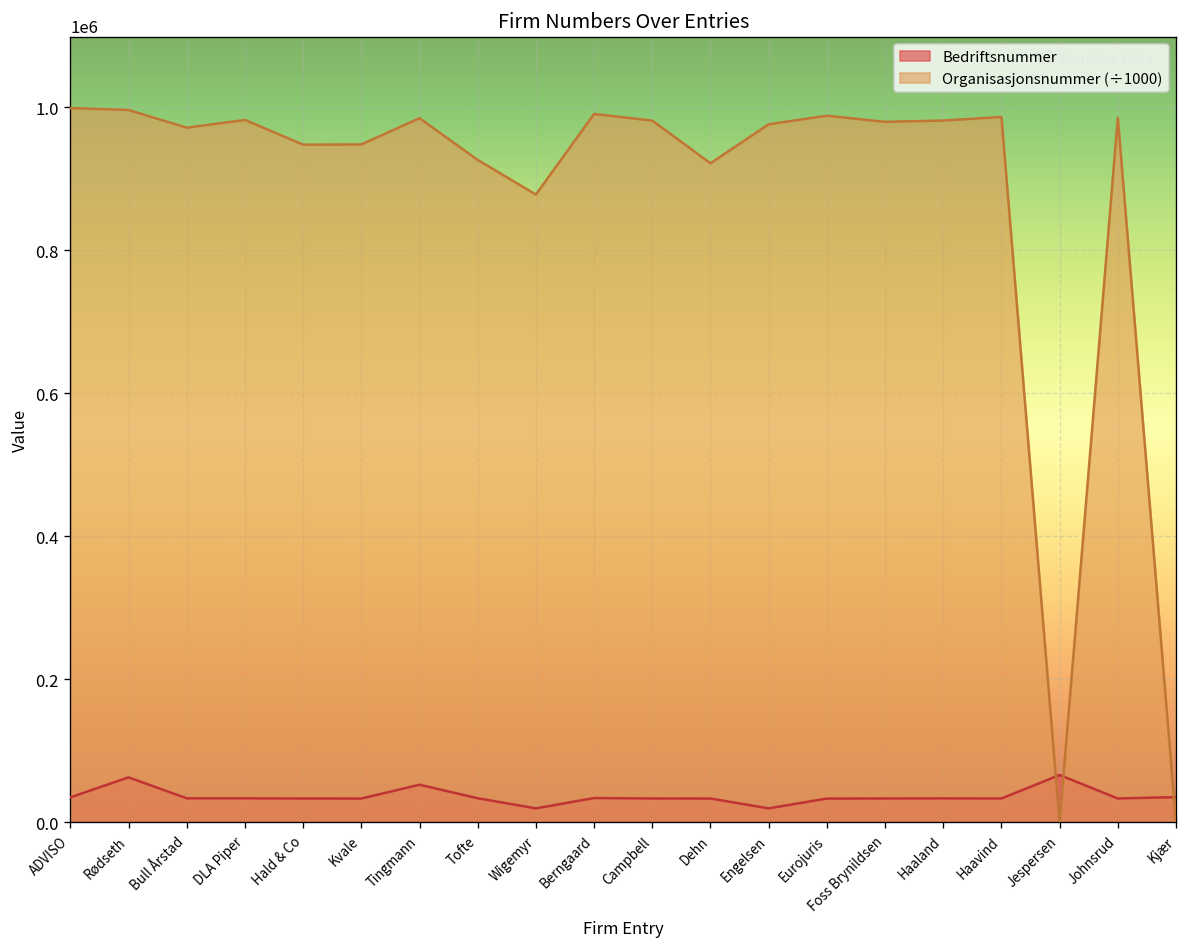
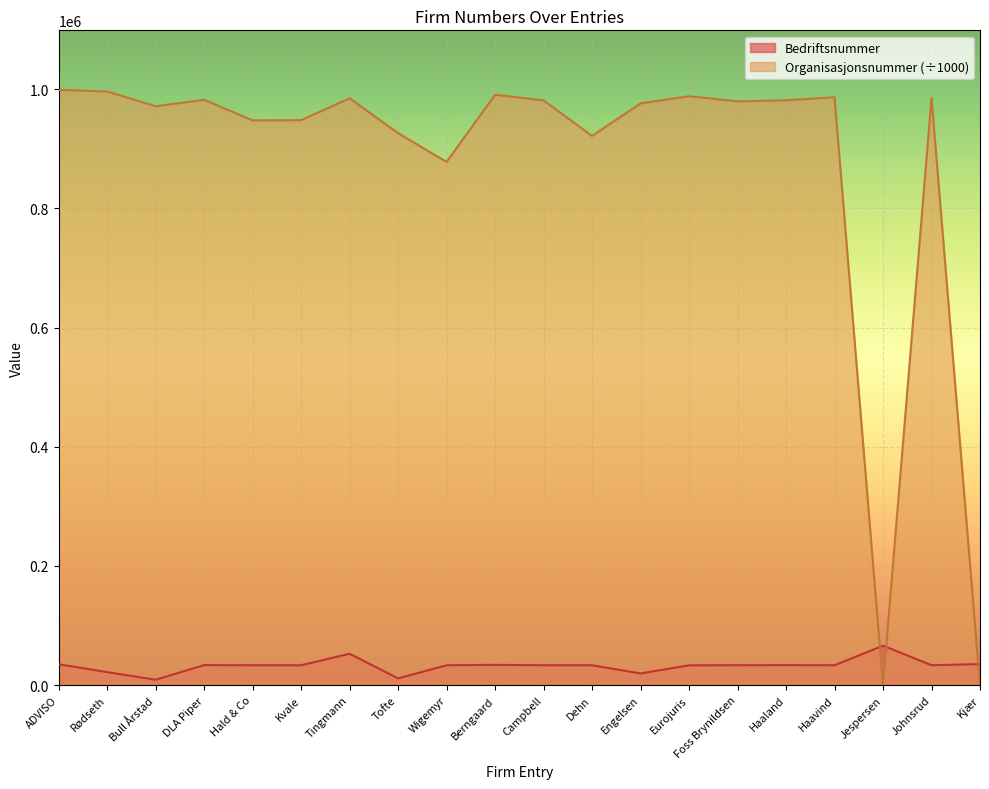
  {
    "Bedriftsnummer": {
      "ADVISO": 40000,
-     "Rødseth": 60000,
-     "Bull Årstad": 30000,
+     "Rødseth": 20000,
+     "Bull Årstad": 10000,
      "DLA Piper": 30000,
      "Hald & Co": 30000,
      "Kvale": 30000,
      "Tingmann": 50000,
-     "Tofte": 30000,
-     "Wigemyr": 20000,
+     "Tofte": 10000,
+     "Wigemyr": 30000,
      "Berngaard": 30000,
      "Campbell": 30000,
      "Dehn": 30000,
      "Engelsen": 20000,
      "Eurojuris": 30000,
      "Foss Brynildsen": 30000,
      "Haaland": 30000,
      "Haavind": 30000,
      "Jespersen": 70000,
      "Johnsrud": 30000,
      "Kjær": 40000
    },
    "Organisasjonsnummer (÷1000)": {
      "ADVISO": 1000000,
      "Rødseth": 1000000,
      "Bull Årstad": 970000,
      "DLA Piper": 980000,
      "Hald & Co": 950000,
      "Kvale": 950000,
      "Tingmann": 980000,
      "Tofte": 930000,
      "Wigemyr": 880000,
      "Berngaard": 990000,
      "Campbell": 980000,
      "Dehn": 920000,
      "Engelsen": 980000,
      "Eurojuris": 990000,
      "Foss Brynildsen": 980000,
      "Haaland": 980000,
      "Haavind": 990000,
      "Jespersen": 0,
      "Johnsrud": 990000,
      "Kjær": 0
    }
  }
